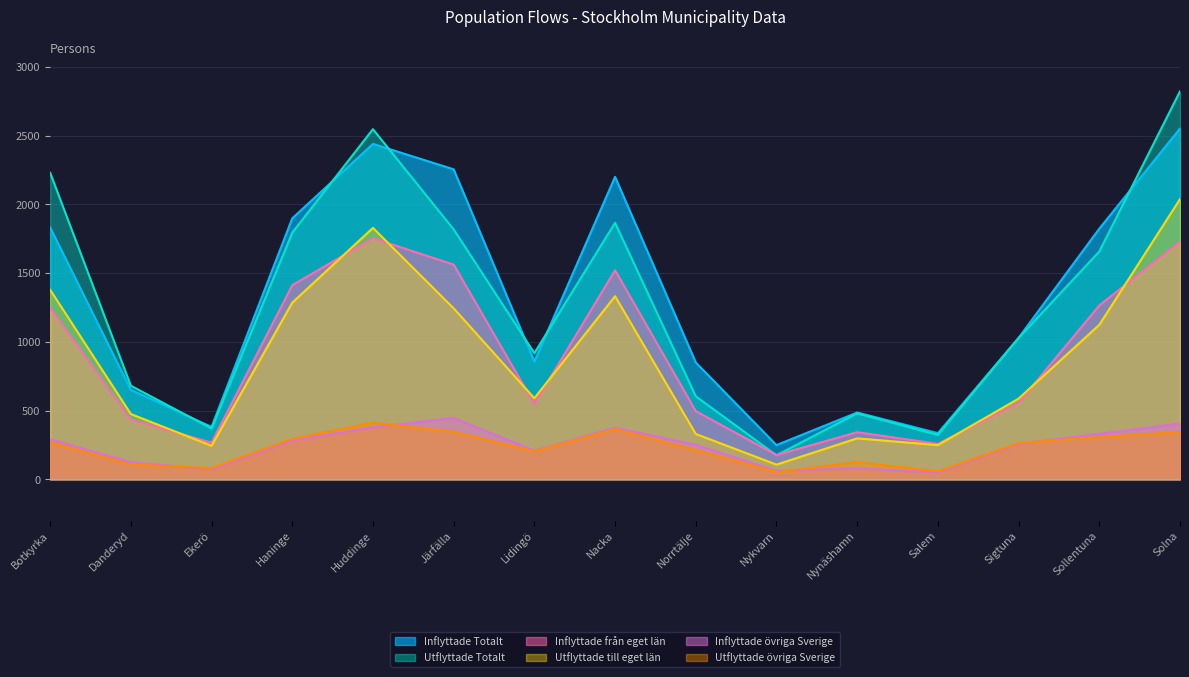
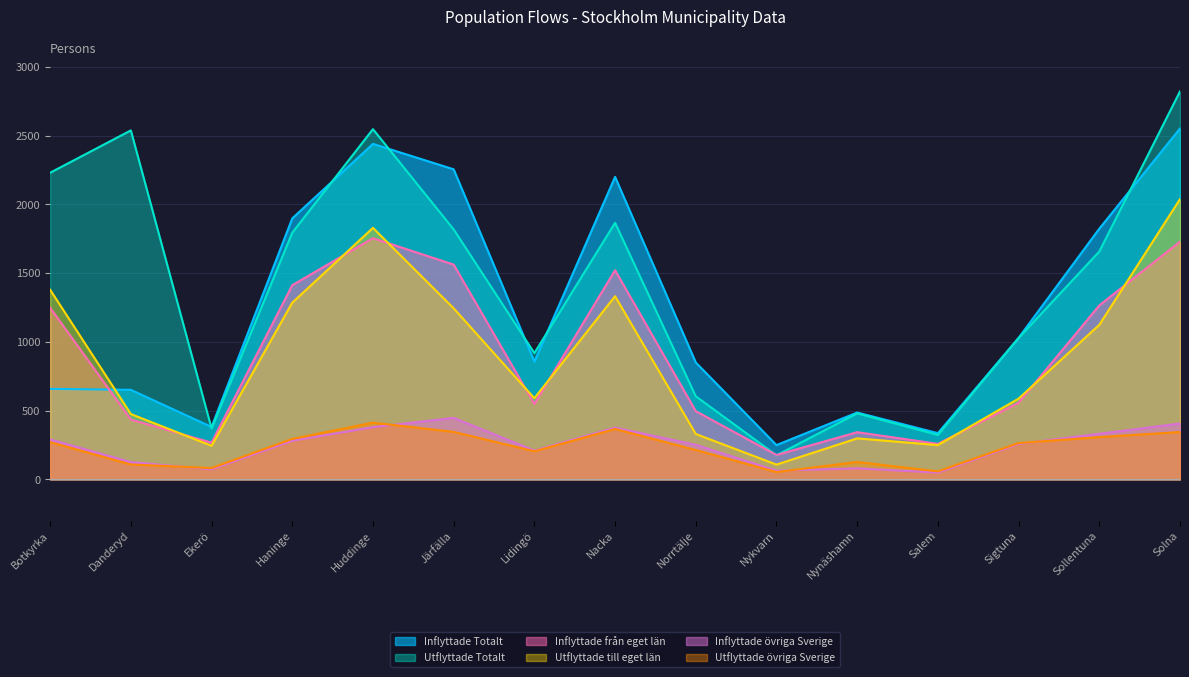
  {
    "Inflyttade Totalt": {
-     "Botkyrka": 1830,
+     "Botkyrka": 660,
      "Danderyd": 650,
      "Haninge": 1900,
      "Huddinge": 2440,
      "Järfälla": 2260,
      "Lidingö": 860,
      "Nacka": 2200,
      "Norrtälje": 850,
      "Nykvarn": 250,
      "Sollentuna": 1820,
      "Solna": 2550
    },
    "Utflyttade Totalt": {
      "Botkyrka": 2230,
-     "Danderyd": 680,
+     "Danderyd": 2540,
      "Haninge": 1790,
      "Huddinge": 2550,
      "Järfälla": 1820,
      "Lidingö": 920,
      "Nacka": 1870,
      "Norrtälje": 600,
      "Sollentuna": 1660,
      "Solna": 2820
    }
  }
